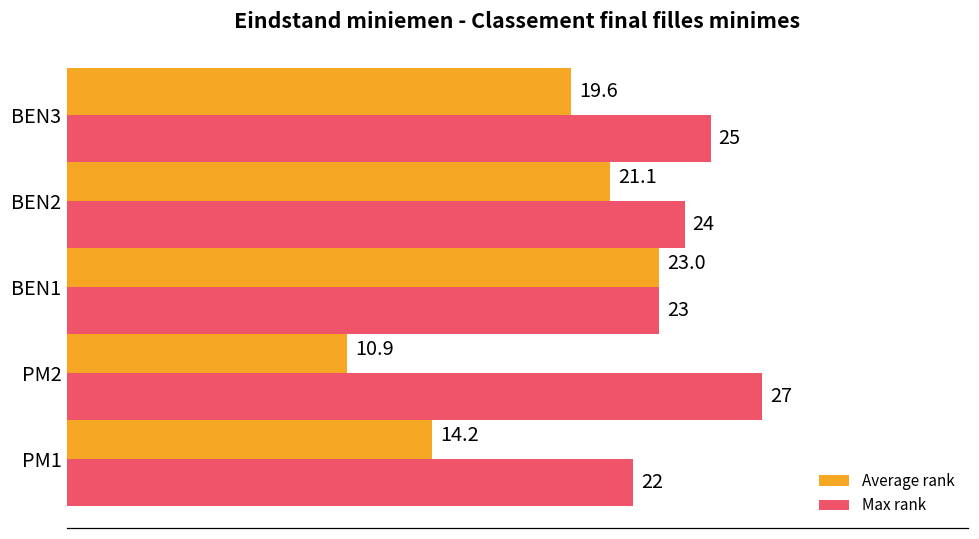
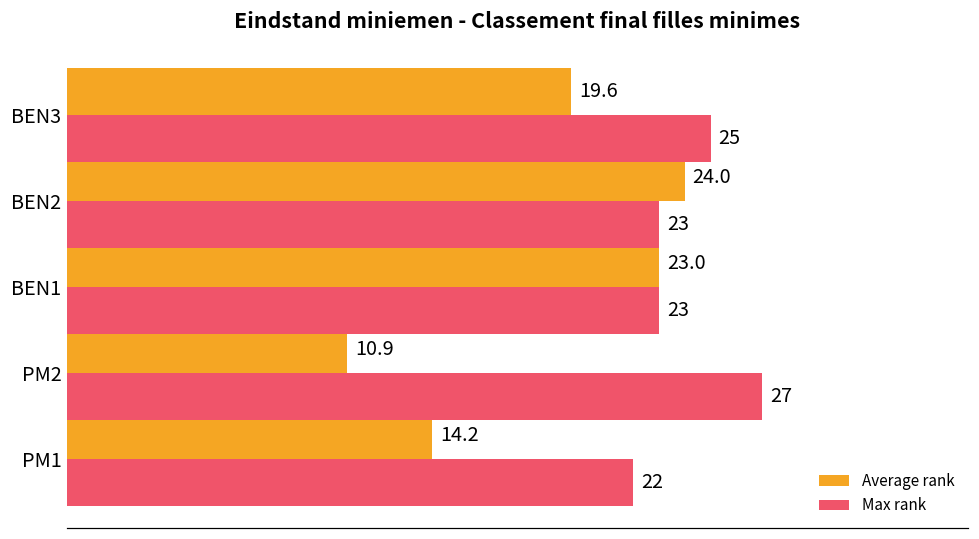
  {
    "Average rank": {
      "BEN3": 19.6,
-     "BEN2": 21.1,
+     "BEN2": 24.0,
      "BEN1": 23.0,
      "PM2": 10.9,
      "PM1": 14.2
    },
    "Max rank": {
      "BEN3": 25,
-     "BEN2": 24,
+     "BEN2": 23,
      "BEN1": 23,
      "PM2": 27,
      "PM1": 22
    }
  }
